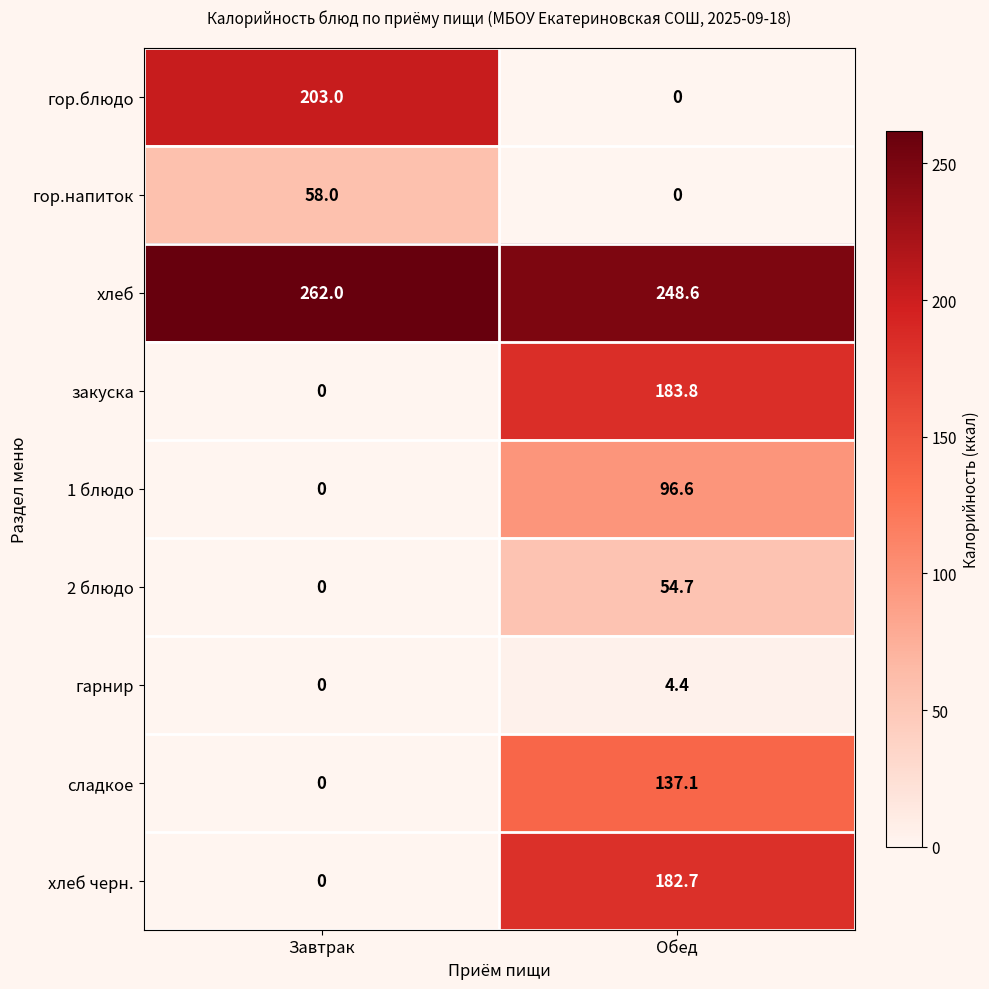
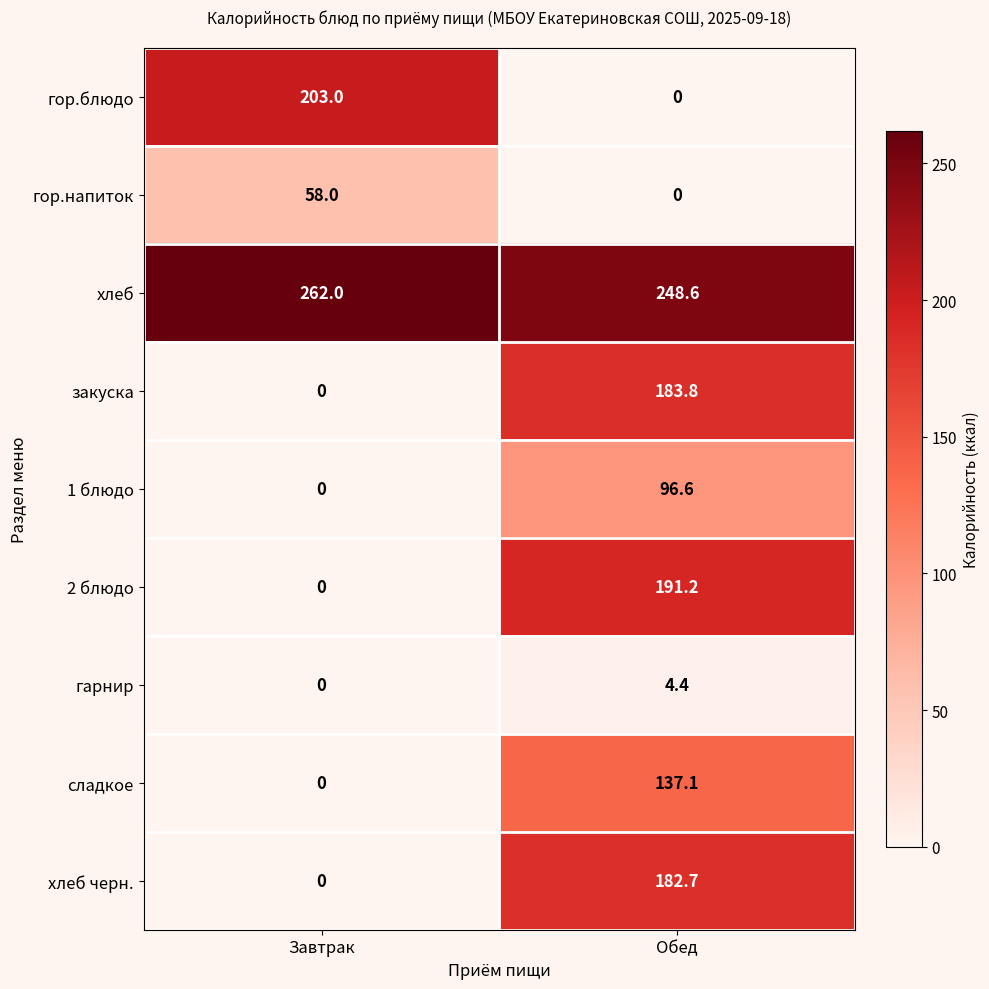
  {
    "гор.блюдо": {
      "Завтрак": 203.0,
      "Обед": 0
    },
    "гор.напиток": {
      "Завтрак": 58.0,
      "Обед": 0
    },
    "хлеб": {
      "Завтрак": 262.0,
      "Обед": 248.6
    },
    "закуска": {
      "Завтрак": 0,
      "Обед": 183.8
    },
    "1 блюдо": {
      "Завтрак": 0,
      "Обед": 96.6
    },
    "2 блюдо": {
      "Завтрак": 0,
-     "Обед": 54.7
+     "Обед": 191.2
    },
    "гарнир": {
      "Завтрак": 0,
      "Обед": 4.4
    },
    "сладкое": {
      "Завтрак": 0,
      "Обед": 137.1
    },
    "хлеб черн.": {
      "Завтрак": 0,
      "Обед": 182.7
    }
  }
